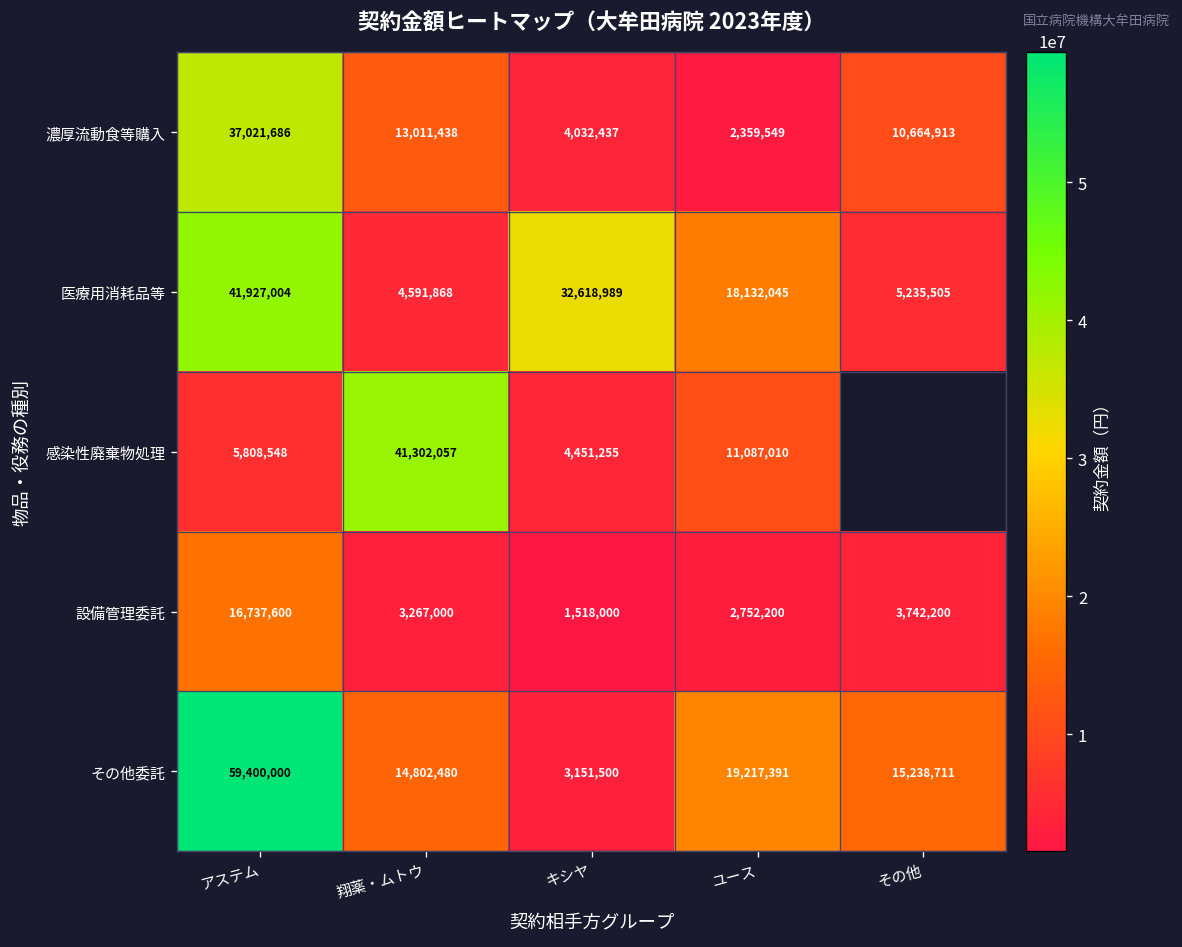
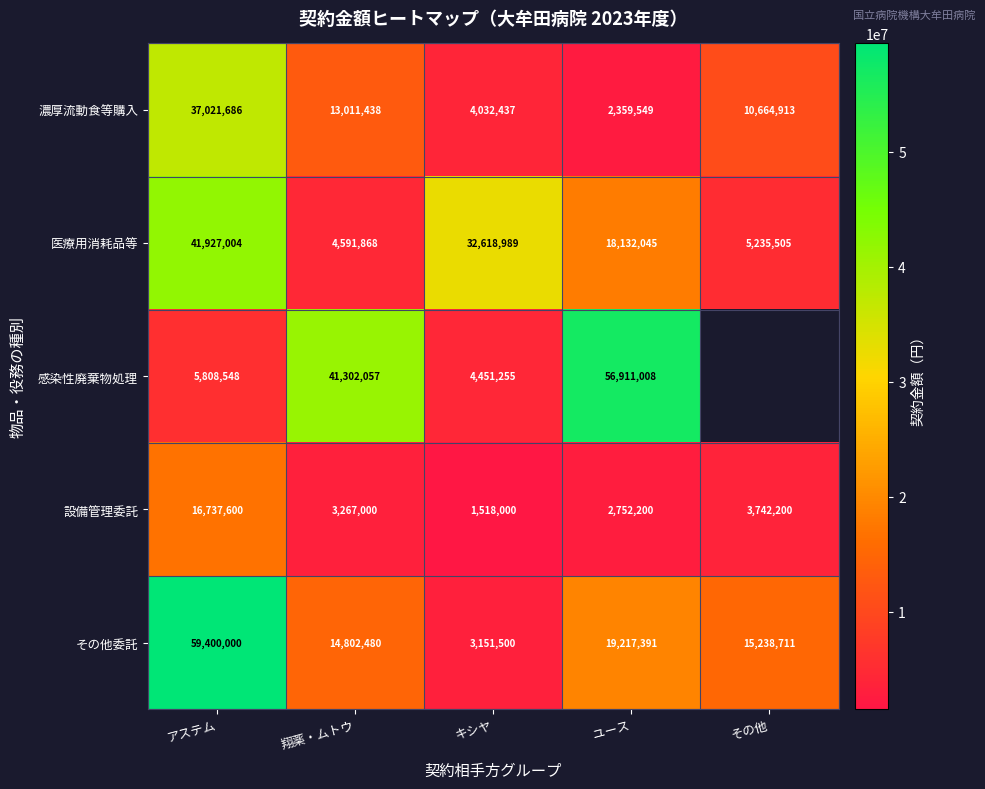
  {
    "濃厚流動食等購入": {
      "アステム": "37,021,686",
      "翔薬・ムトウ": "13,011,438",
      "キシヤ": "4,032,437",
      "ユース": "2,359,549",
      "その他": "10,664,913"
    },
    "医療用消耗品等": {
      "アステム": "41,927,004",
      "翔薬・ムトウ": "4,591,868",
      "キシヤ": "32,618,989",
      "ユース": "18,132,045",
      "その他": "5,235,505"
    },
    "感染性廃棄物処理": {
      "アステム": "5,808,548",
      "翔薬・ムトウ": "41,302,057",
      "キシヤ": "4,451,255",
-     "ユース": "11,087,010"
+     "ユース": "56,911,008"
    },
    "設備管理委託": {
      "アステム": "16,737,600",
      "翔薬・ムトウ": "3,267,000",
      "キシヤ": "1,518,000",
      "ユース": "2,752,200",
      "その他": "3,742,200"
    },
    "その他委託": {
      "アステム": "59,400,000",
      "翔薬・ムトウ": "14,802,480",
      "キシヤ": "3,151,500",
      "ユース": "19,217,391",
      "その他": "15,238,711"
    }
  }
